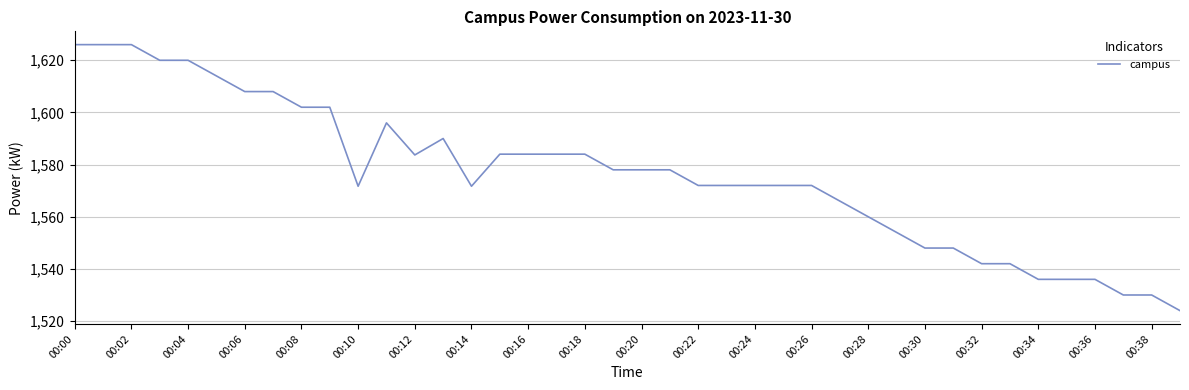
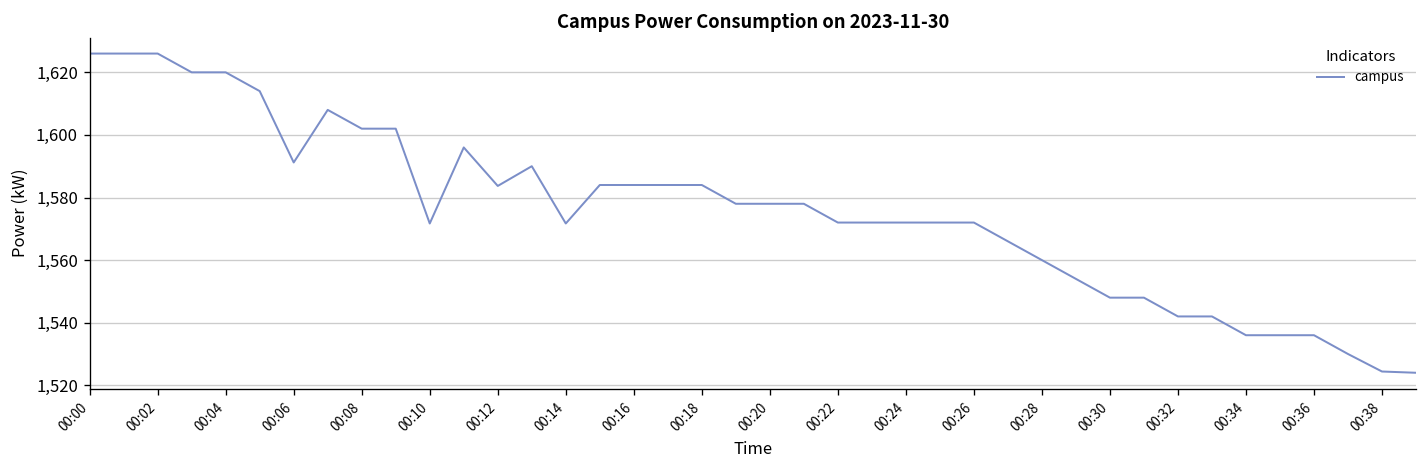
  {
    "00:00": "1,626",
    "00:02": "1,626",
    "00:04": "1,620",
-   "00:06": "1,608",
+   "00:06": "1,591",
    "00:08": "1,602",
    "00:10": "1,572",
    "00:12": "1,584",
    "00:14": "1,572",
    "00:16": "1,584",
    "00:18": "1,584",
    "00:20": "1,578",
    "00:22": "1,572",
    "00:24": "1,572",
    "00:26": "1,572",
    "00:28": "1,560",
    "00:30": "1,548",
    "00:32": "1,542",
    "00:34": "1,536",
    "00:36": "1,536",
-   "00:38": "1,530"
+   "00:38": "1,524"
  }
